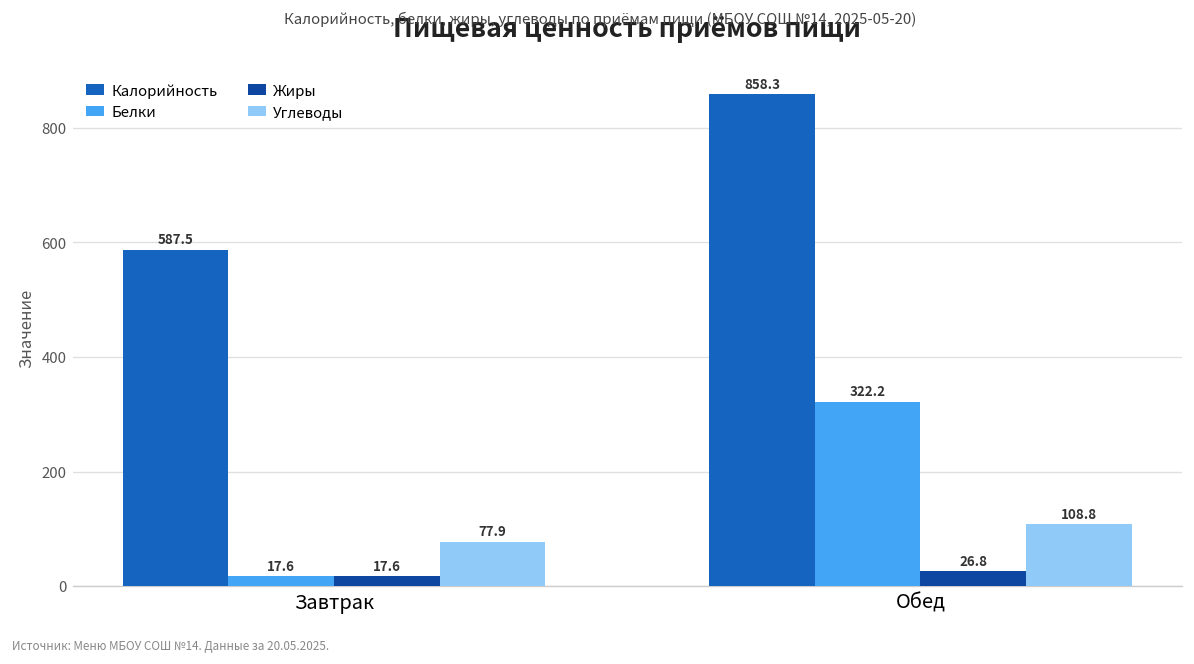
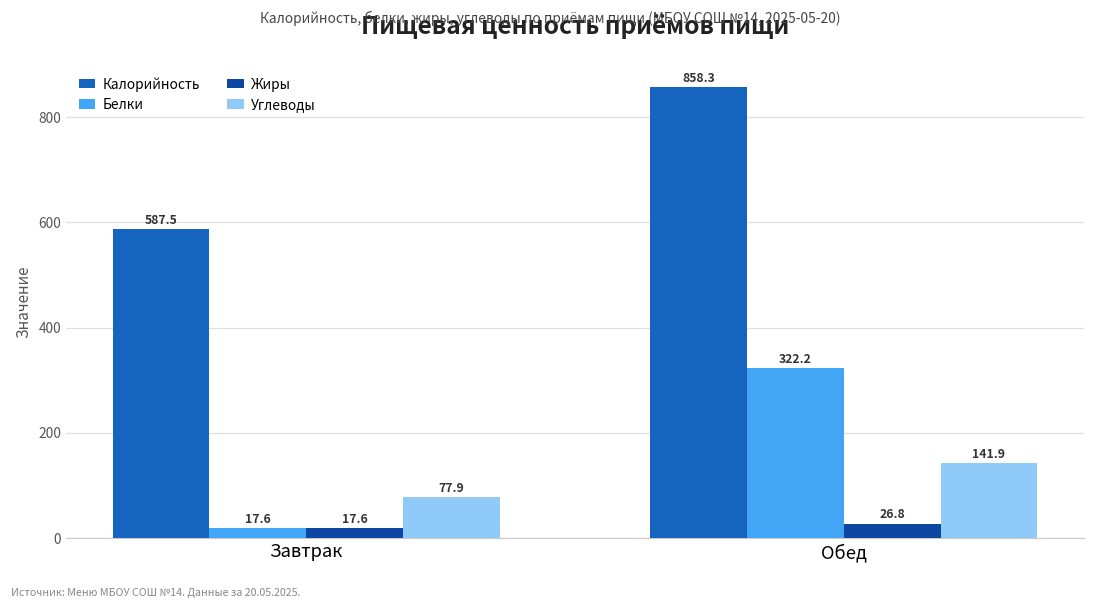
  {
    "Белки": {
      "Завтрак": 17.6,
      "Обед": 322.2
    },
    "Углеводы": {
      "Завтрак": 77.9,
-     "Обед": 108.8
+     "Обед": 141.9
    }
  }
